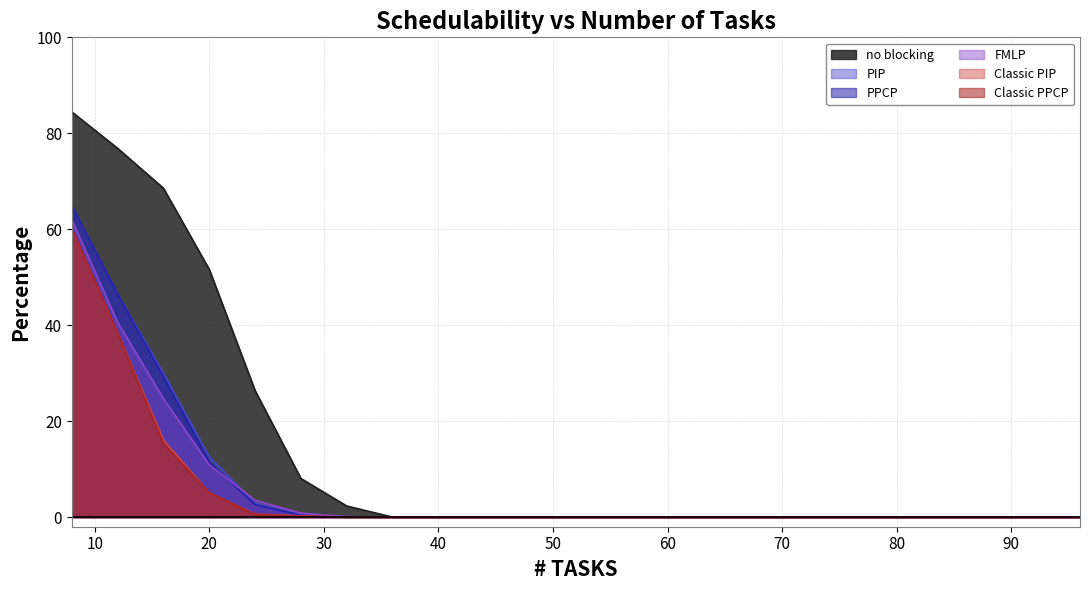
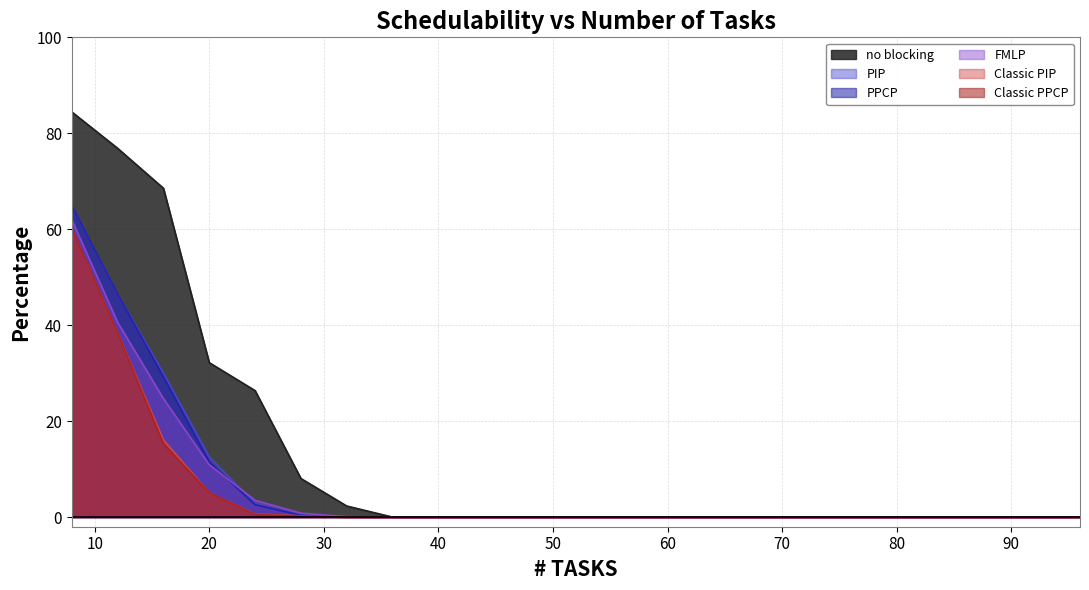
  {
    "no blocking": {
-     "20": 52
+     "20": 32
    }
  }
